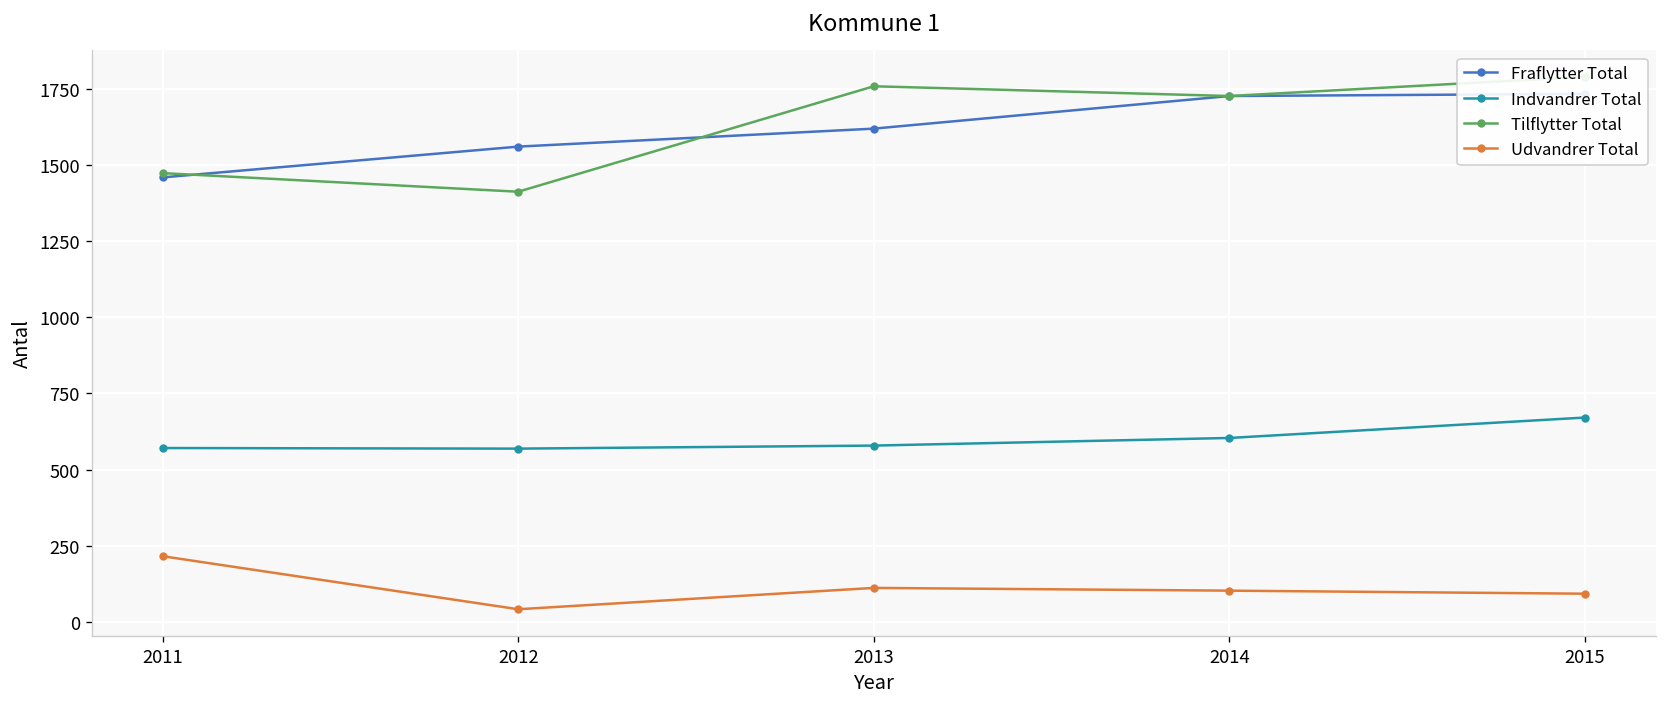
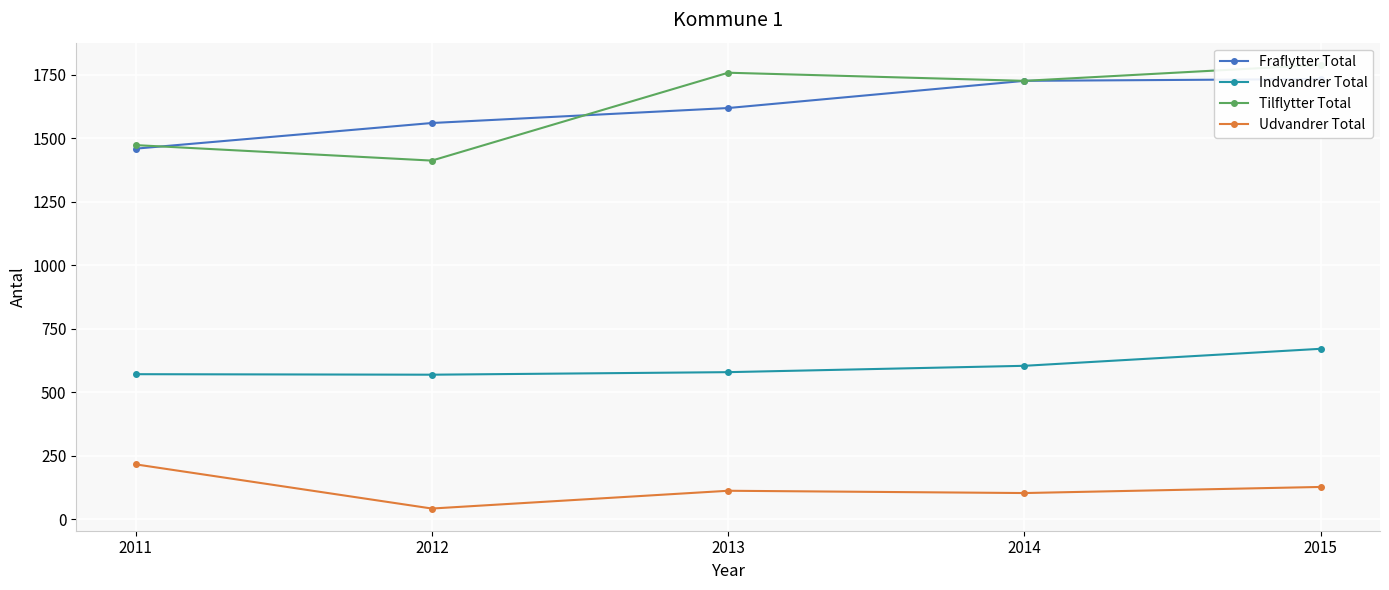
  {
    "Tilflytter Total": {
      "2011": 1470,
      "2012": 1410,
      "2013": 1760
    },
    "Udvandrer Total": {
      "2011": 220,
      "2012": 40,
      "2013": 110,
      "2014": 100,
-     "2015": 90
+     "2015": 130
    }
  }
